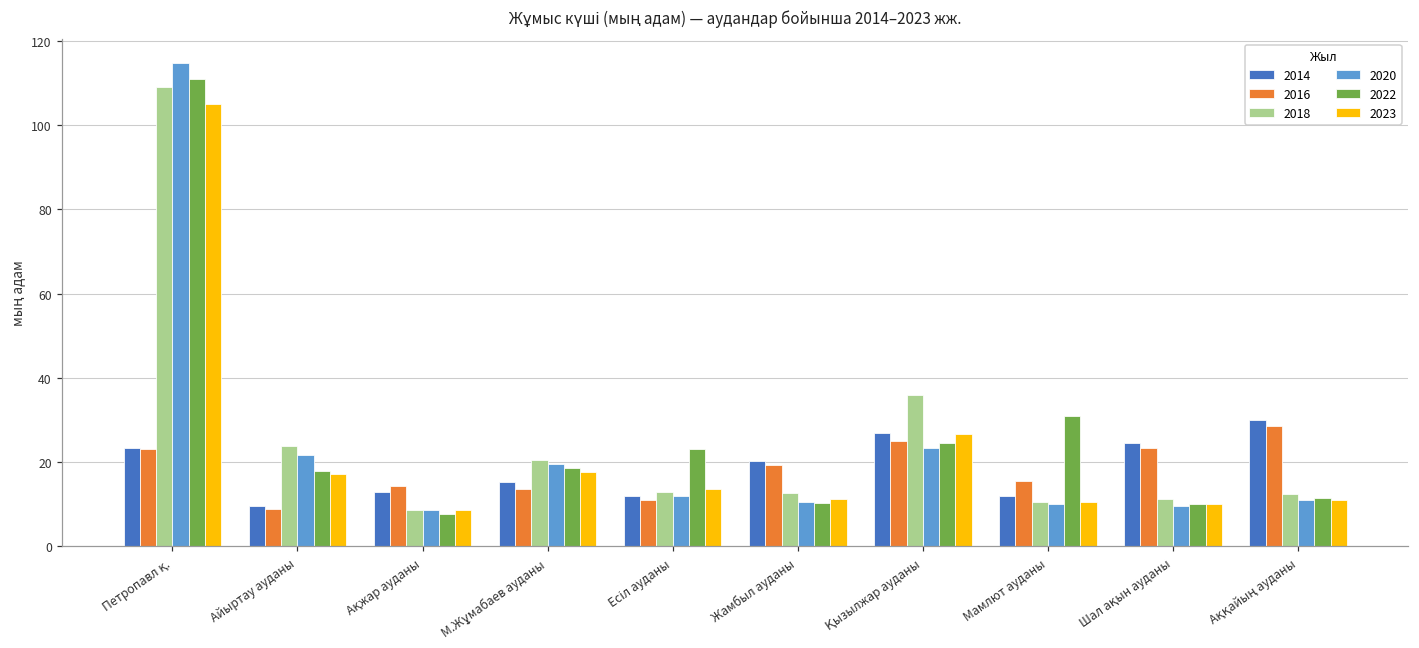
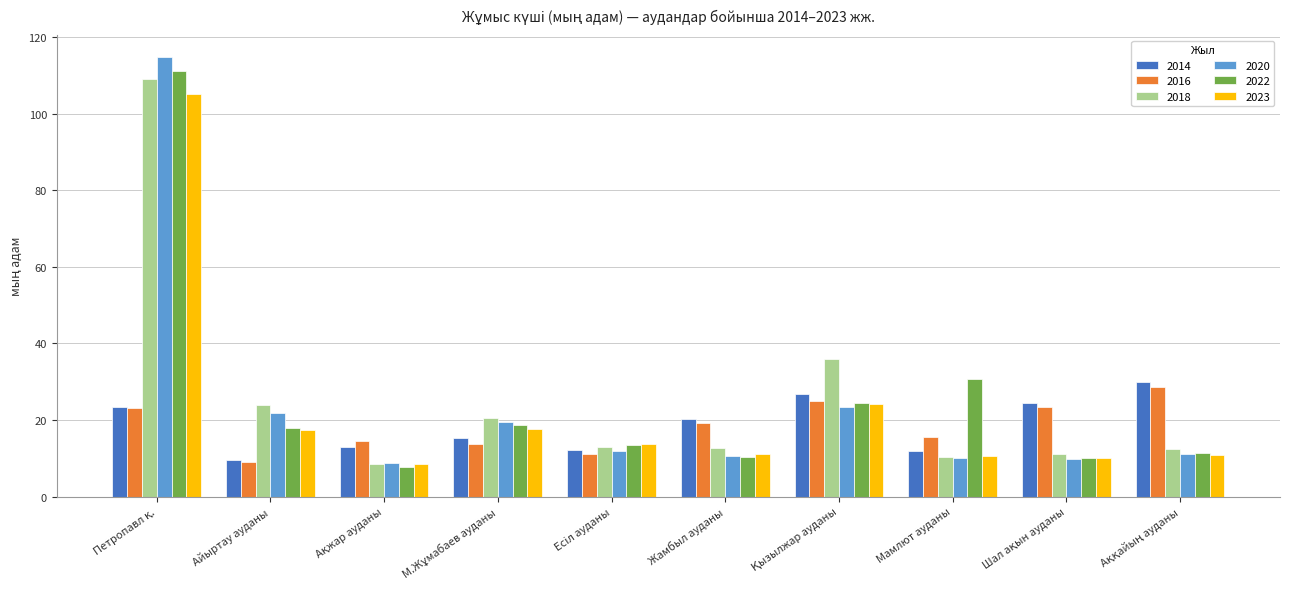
  {
    "2016": {
      "Петропавл қ.": 23,
      "Айыртау ауданы": 9,
      "Ақжар ауданы": 14,
      "М.Жұмабаев ауданы": 14,
      "Есіл ауданы": 11,
      "Жамбыл ауданы": 19,
      "Қызылжар ауданы": 25,
      "Мамлют ауданы": 16,
      "Шал ақын ауданы": 23,
      "Аққайың ауданы": 29
    },
    "2018": {
      "Петропавл қ.": 109,
      "Айыртау ауданы": 24,
      "Ақжар ауданы": 9,
      "М.Жұмабаев ауданы": 21,
      "Есіл ауданы": 13,
      "Жамбыл ауданы": 13,
      "Қызылжар ауданы": 36,
      "Мамлют ауданы": 10,
      "Шал ақын ауданы": 11,
      "Аққайың ауданы": 12
    },
    "2022": {
      "Петропавл қ.": 111,
      "Айыртау ауданы": 18,
      "Ақжар ауданы": 8,
      "М.Жұмабаев ауданы": 19,
-     "Есіл ауданы": 23,
+     "Есіл ауданы": 14,
      "Жамбыл ауданы": 10,
      "Қызылжар ауданы": 25,
      "Мамлют ауданы": 31,
      "Шал ақын ауданы": 10,
      "Аққайың ауданы": 11
    },
    "2023": {
      "Петропавл қ.": 105,
      "Айыртау ауданы": 17,
      "Ақжар ауданы": 9,
      "М.Жұмабаев ауданы": 18,
      "Есіл ауданы": 14,
      "Жамбыл ауданы": 11,
-     "Қызылжар ауданы": 27,
+     "Қызылжар ауданы": 24,
      "Мамлют ауданы": 11,
      "Шал ақын ауданы": 10,
      "Аққайың ауданы": 11
    }
  }
